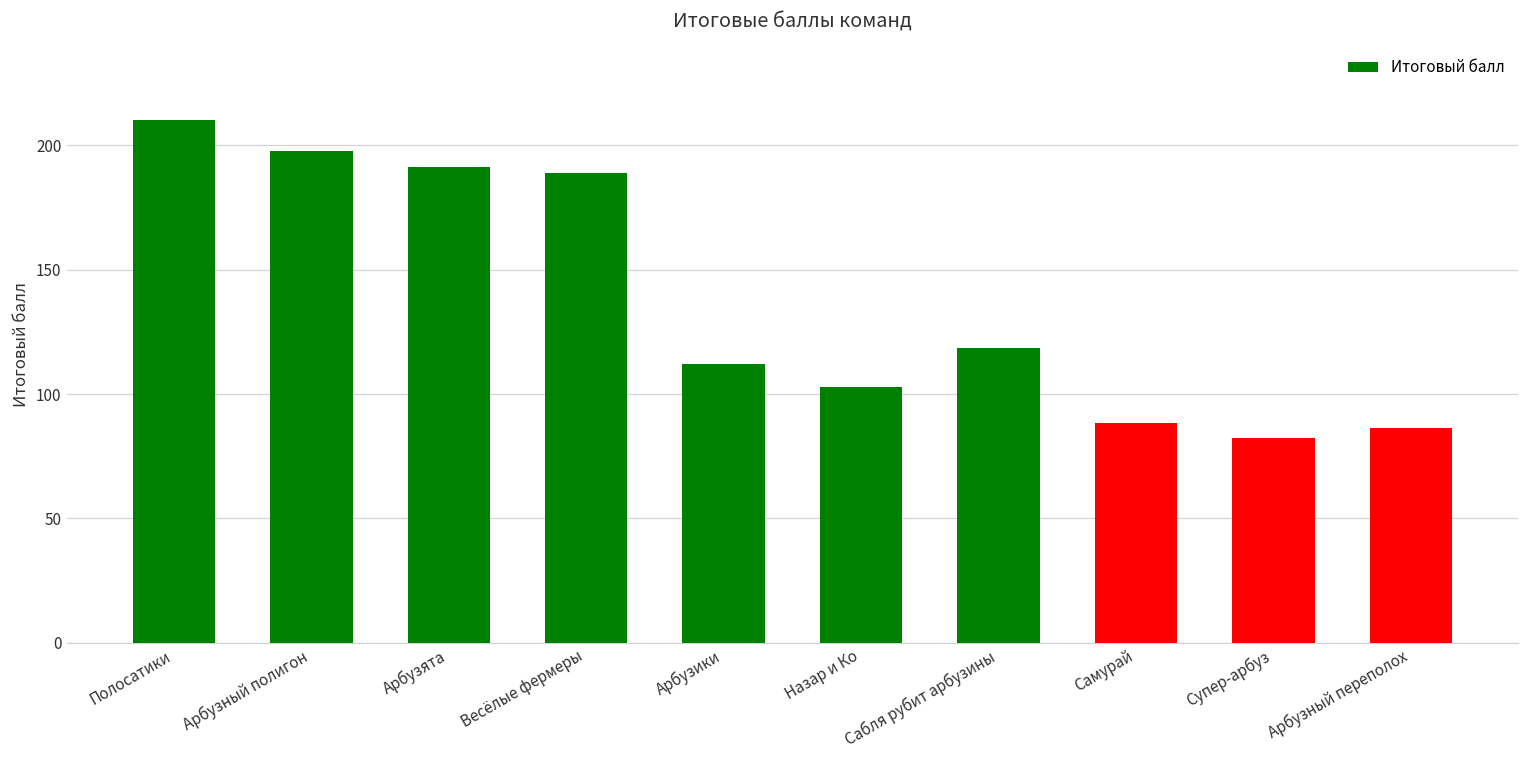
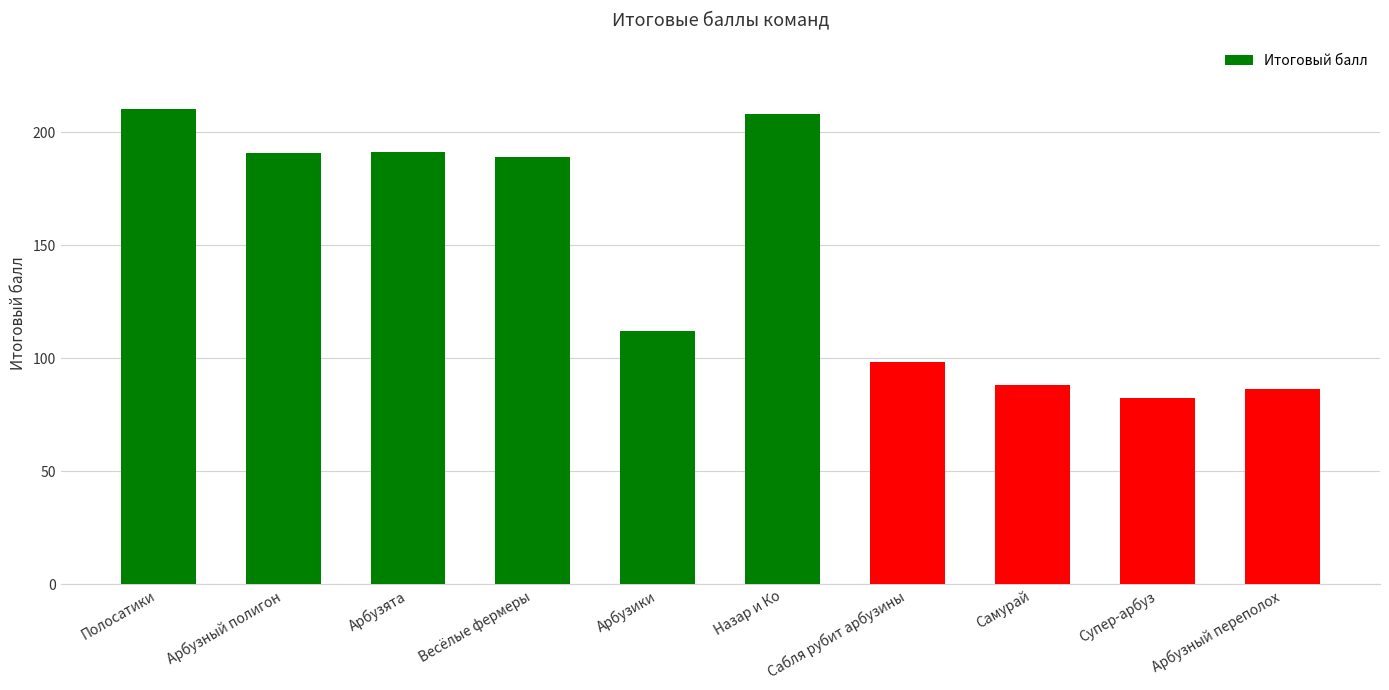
  {
    "Полосатики": 210,
-   "Арбузный полигон": 198,
+   "Арбузный полигон": 191,
    "Арбузята": 191,
    "Весёлые фермеры": 189,
    "Арбузики": 112,
-   "Назар и Ко": 103,
-   "Сабля рубит арбузины": 118,
+   "Назар и Ко": 208,
+   "Сабля рубит арбузины": 98,
    "Самурай": 88,
    "Супер-арбуз": 82,
    "Арбузный переполох": 86
  }
